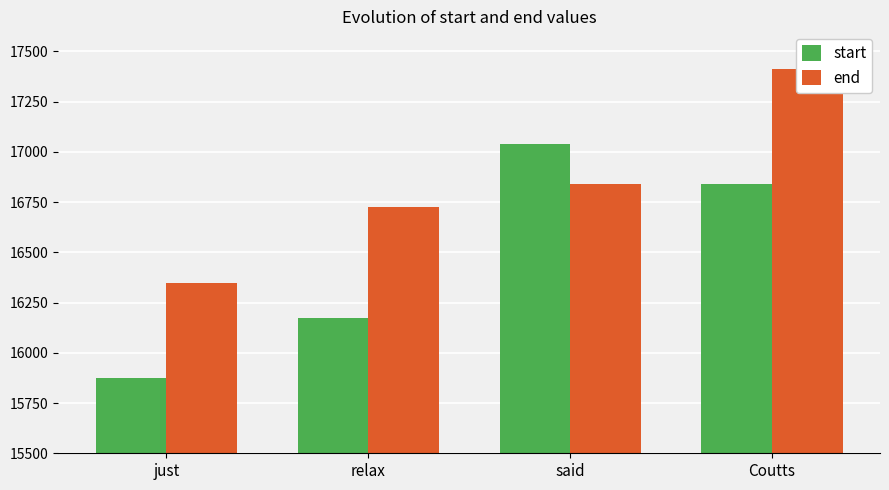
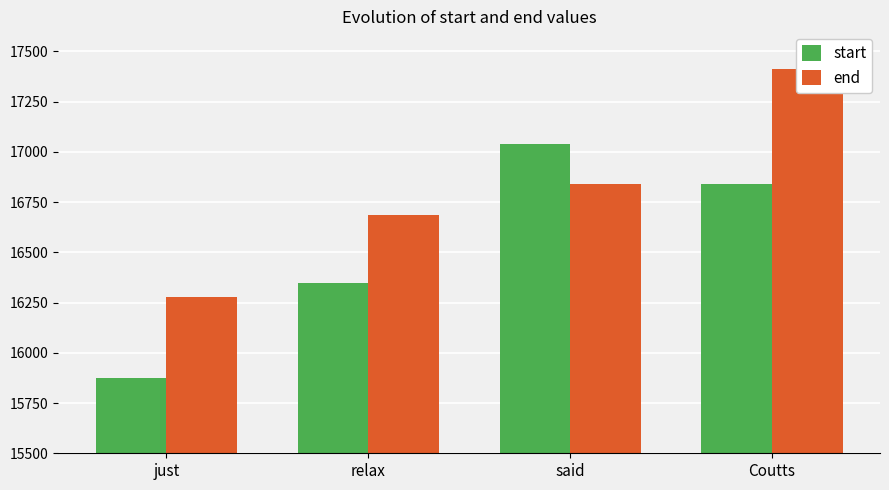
  {
    "start": {
      "just": 15870,
-     "relax": 16170,
+     "relax": 16350,
      "said": 17040,
      "Coutts": 16840
    },
    "end": {
-     "just": 16350,
-     "relax": 16730,
+     "just": 16280,
+     "relax": 16690,
      "said": 16840
    }
  }
